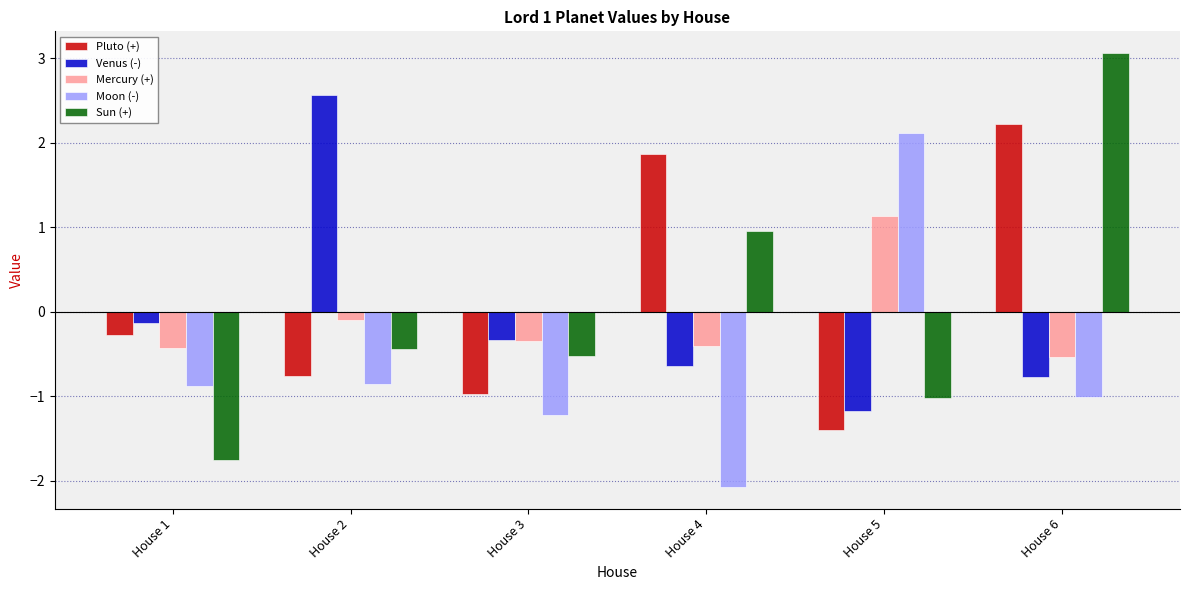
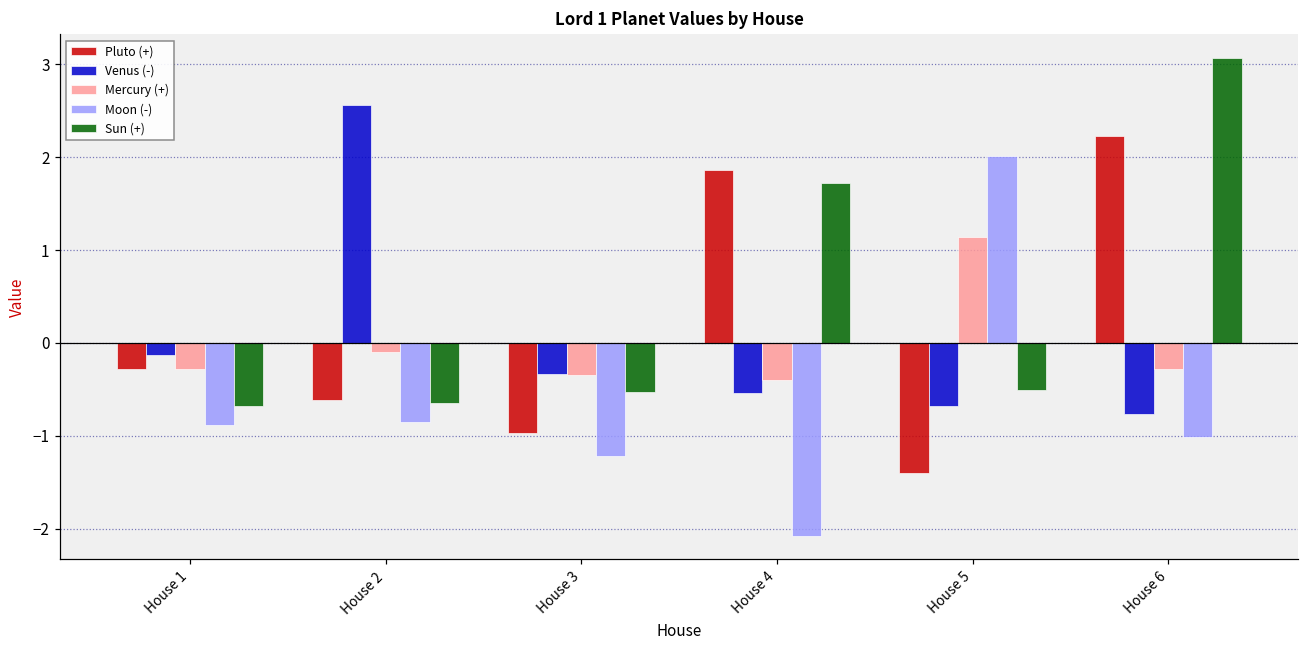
  {
    "Pluto (+)": {
      "House 1": -0.3,
-     "House 2": -0.8,
+     "House 2": -0.6,
      "House 3": -1.0,
      "House 4": 1.9,
      "House 5": -1.4,
      "House 6": 2.2
    },
    "Venus (-)": {
      "House 1": -0.1,
      "House 2": 2.6,
      "House 3": -0.3,
-     "House 4": -0.6,
-     "House 5": -1.2,
+     "House 4": -0.5,
+     "House 5": -0.7,
      "House 6": -0.8
    },
    "Mercury (+)": {
-     "House 1": -0.4,
+     "House 1": -0.3,
      "House 2": -0.1,
      "House 3": -0.3,
      "House 4": -0.4,
      "House 5": 1.1,
-     "House 6": -0.5
+     "House 6": -0.3
    },
    "Moon (-)": {
      "House 1": -0.9,
      "House 2": -0.9,
      "House 3": -1.2,
      "House 4": -2.1,
-     "House 5": 2.1,
+     "House 5": 2.0,
      "House 6": -1.0
    },
    "Sun (+)": {
-     "House 1": -1.8,
-     "House 2": -0.4,
+     "House 1": -0.7,
+     "House 2": -0.6,
      "House 3": -0.5,
-     "House 4": 1.0,
-     "House 5": -1.0,
+     "House 4": 1.7,
+     "House 5": -0.5,
      "House 6": 3.1
    }
  }
